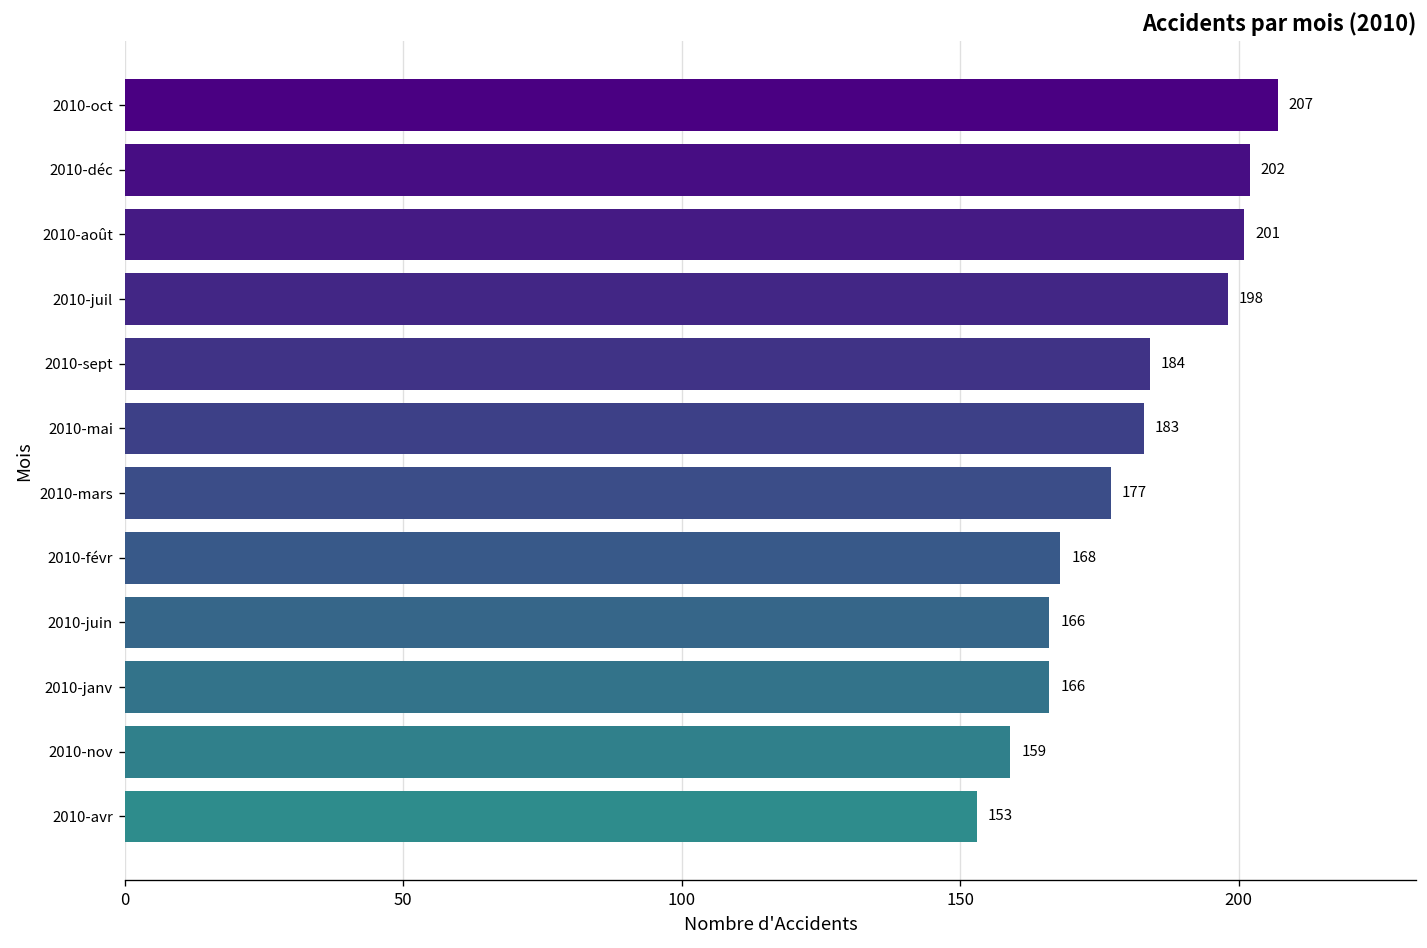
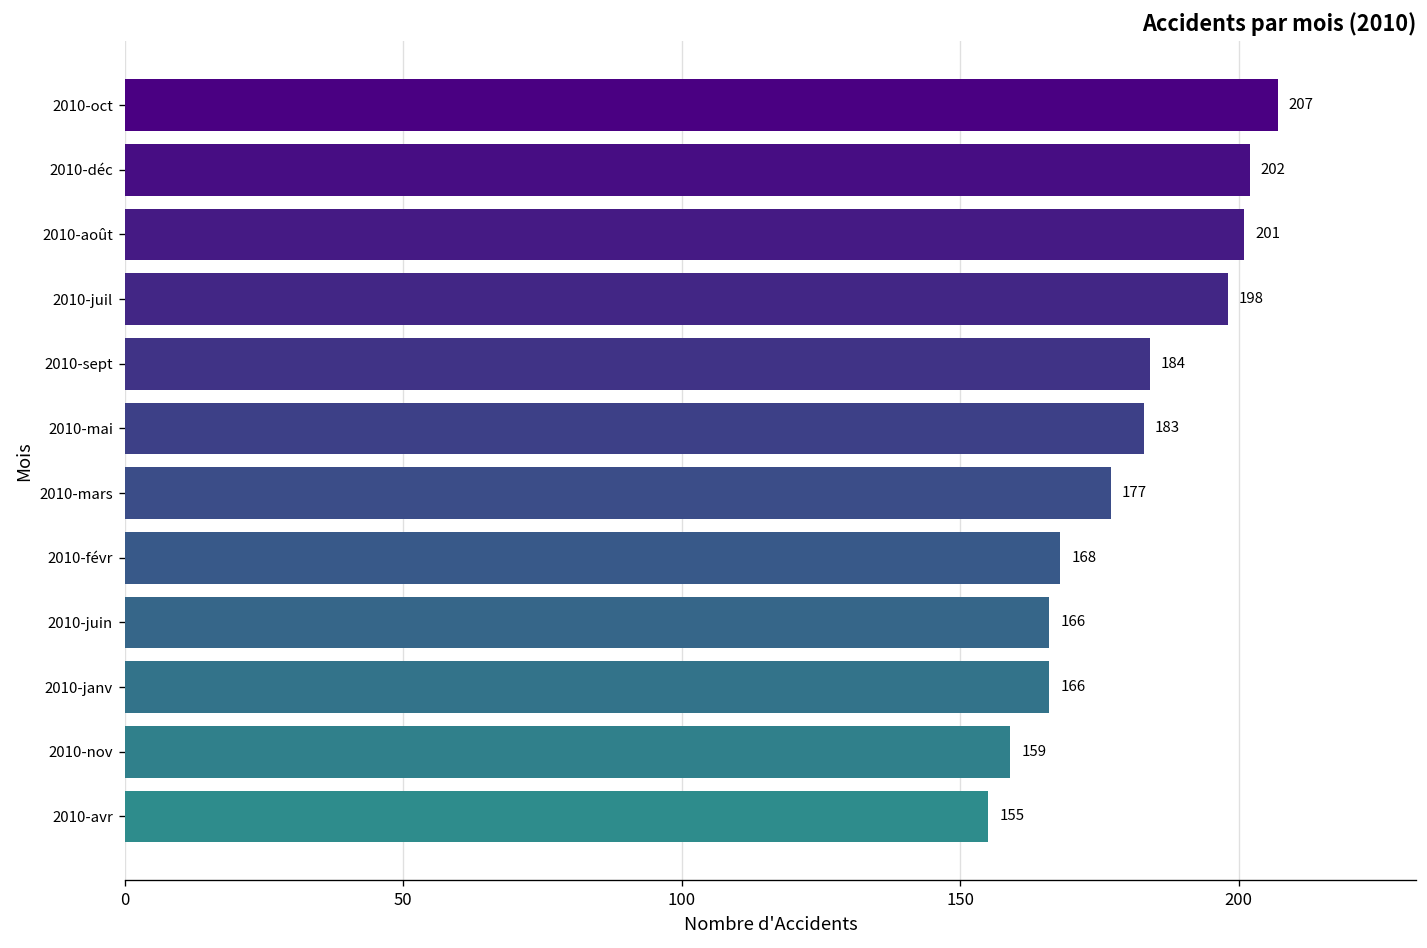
  {
    "2010-oct": 207,
    "2010-déc": 202,
    "2010-août": 201,
    "2010-juil": 198,
    "2010-sept": 184,
    "2010-mai": 183,
    "2010-mars": 177,
    "2010-févr": 168,
    "2010-juin": 166,
    "2010-janv": 166,
    "2010-nov": 159,
-   "2010-avr": 153
+   "2010-avr": 155
  }
